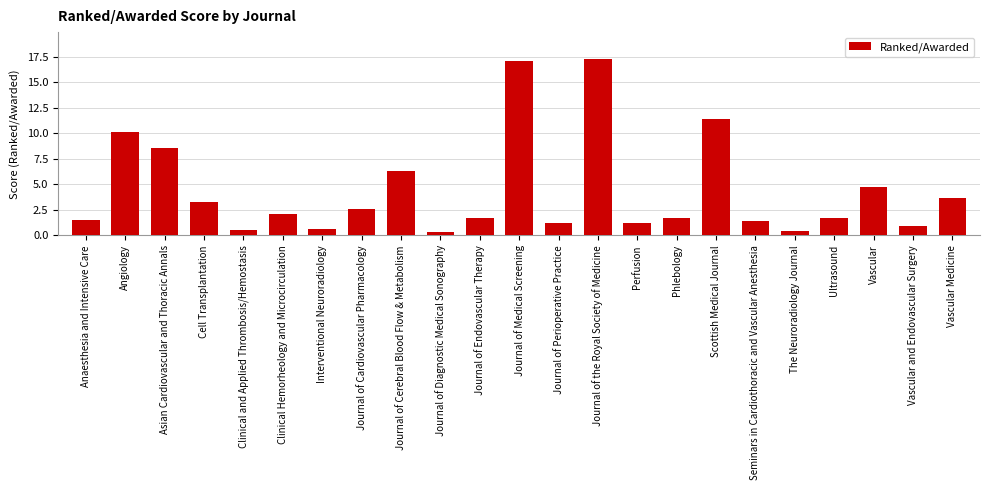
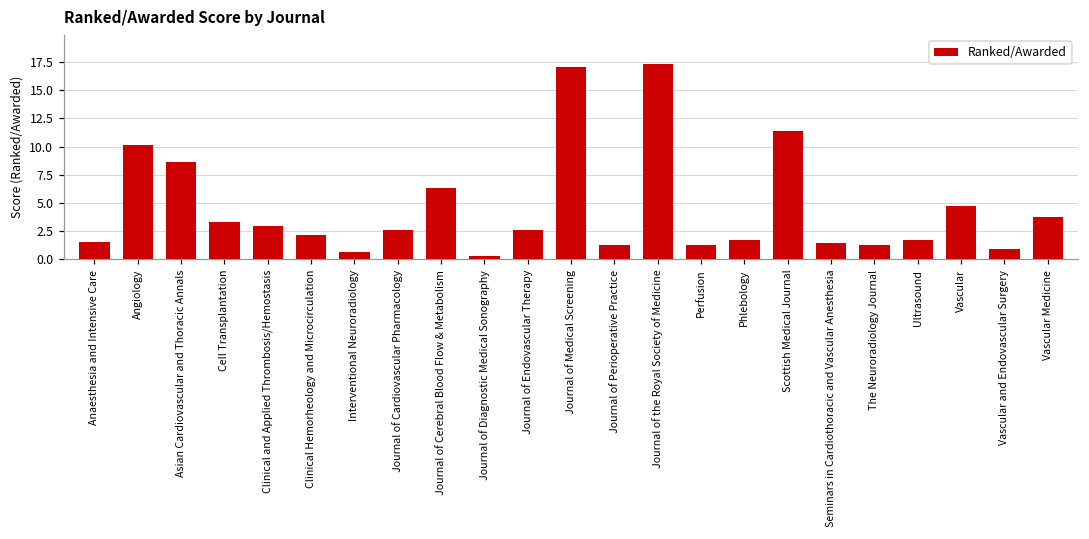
  {
    "Anaesthesia and Intensive Care": 1.5,
    "Angiology": 10.1,
    "Asian Cardiovascular and Thoracic Annals": 8.6,
    "Cell Transplantation": 3.3,
-   "Clinical and Applied Thrombosis/Hemostasis": 0.5,
+   "Clinical and Applied Thrombosis/Hemostasis": 2.9,
    "Clinical Hemorheology and Microcirculation": 2.1,
    "Interventional Neuroradiology": 0.6,
    "Journal of Cardiovascular Pharmacology": 2.6,
    "Journal of Cerebral Blood Flow & Metabolism": 6.3,
    "Journal of Diagnostic Medical Sonography": 0.3,
-   "Journal of Endovascular Therapy": 1.7,
+   "Journal of Endovascular Therapy": 2.6,
    "Journal of Medical Screening": 17.1,
    "Journal of Perioperative Practice": 1.2,
    "Journal of the Royal Society of Medicine": 17.3,
    "Perfusion": 1.2,
    "Phlebology": 1.7,
    "Scottish Medical Journal": 11.4,
    "Seminars in Cardiothoracic and Vascular Anesthesia": 1.4,
-   "The Neuroradiology Journal": 0.4,
+   "The Neuroradiology Journal": 1.2,
    "Ultrasound": 1.7,
    "Vascular": 4.7,
    "Vascular and Endovascular Surgery": 0.9,
    "Vascular Medicine": 3.7
  }
